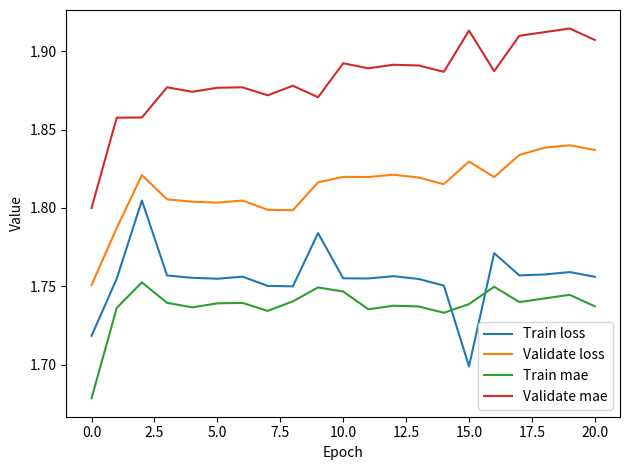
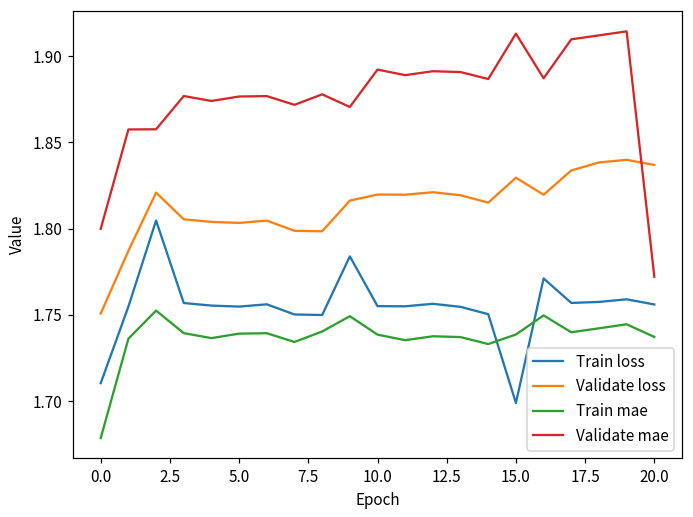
  {
    "Train loss": {
-     "0.0": 1.718,
+     "0.0": 1.710,
      "5.0": 1.755,
      "10.0": 1.755,
      "15.0": 1.699,
      "20.0": 1.756
    },
    "Validate loss": {
      "0.0": 1.751,
      "5.0": 1.803,
      "10.0": 1.820,
      "15.0": 1.830,
      "20.0": 1.837
    },
    "Train mae": {
      "0.0": 1.679,
      "5.0": 1.739,
-     "10.0": 1.747,
+     "10.0": 1.739,
      "15.0": 1.739,
      "20.0": 1.737
    },
    "Validate mae": {
      "0.0": 1.800,
      "5.0": 1.877,
      "10.0": 1.892,
      "15.0": 1.913,
-     "20.0": 1.907
+     "20.0": 1.772
    }
  }
